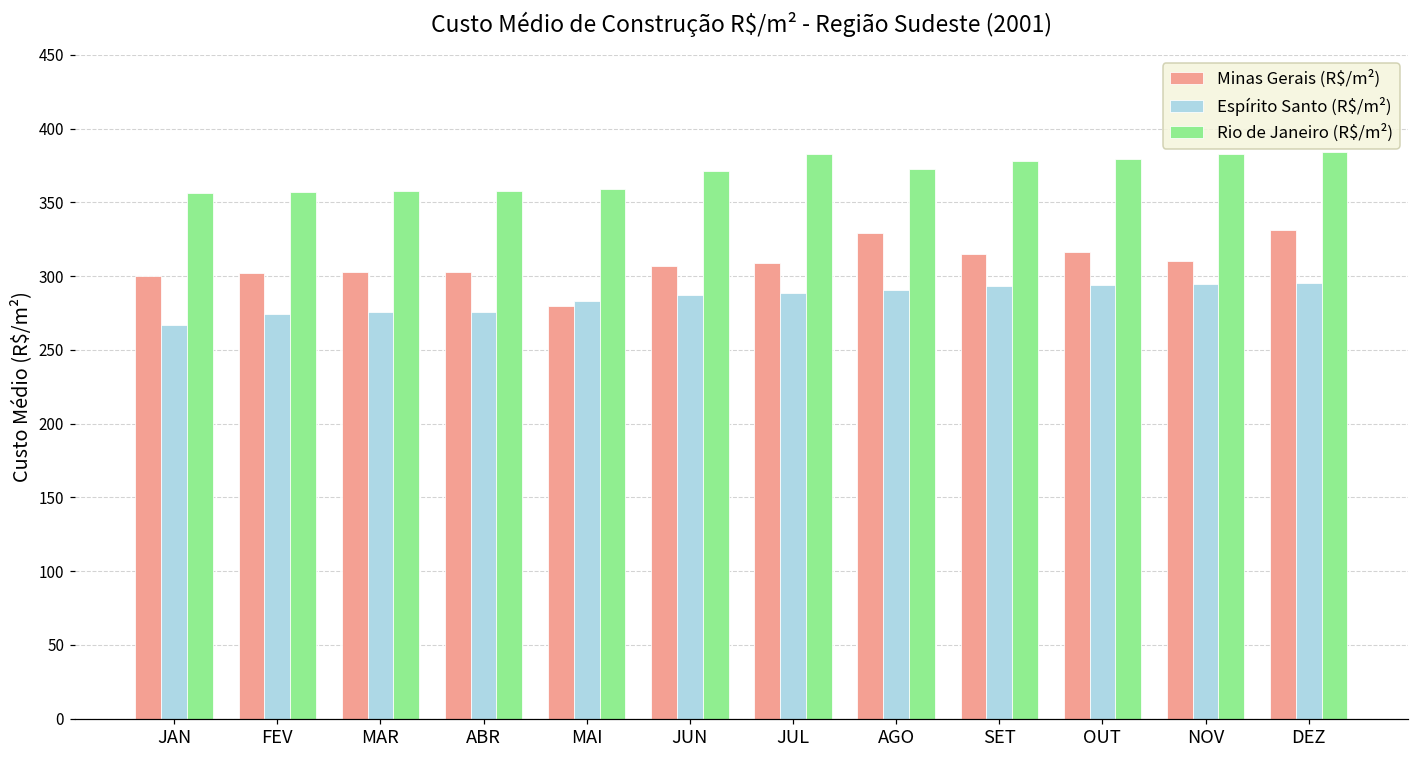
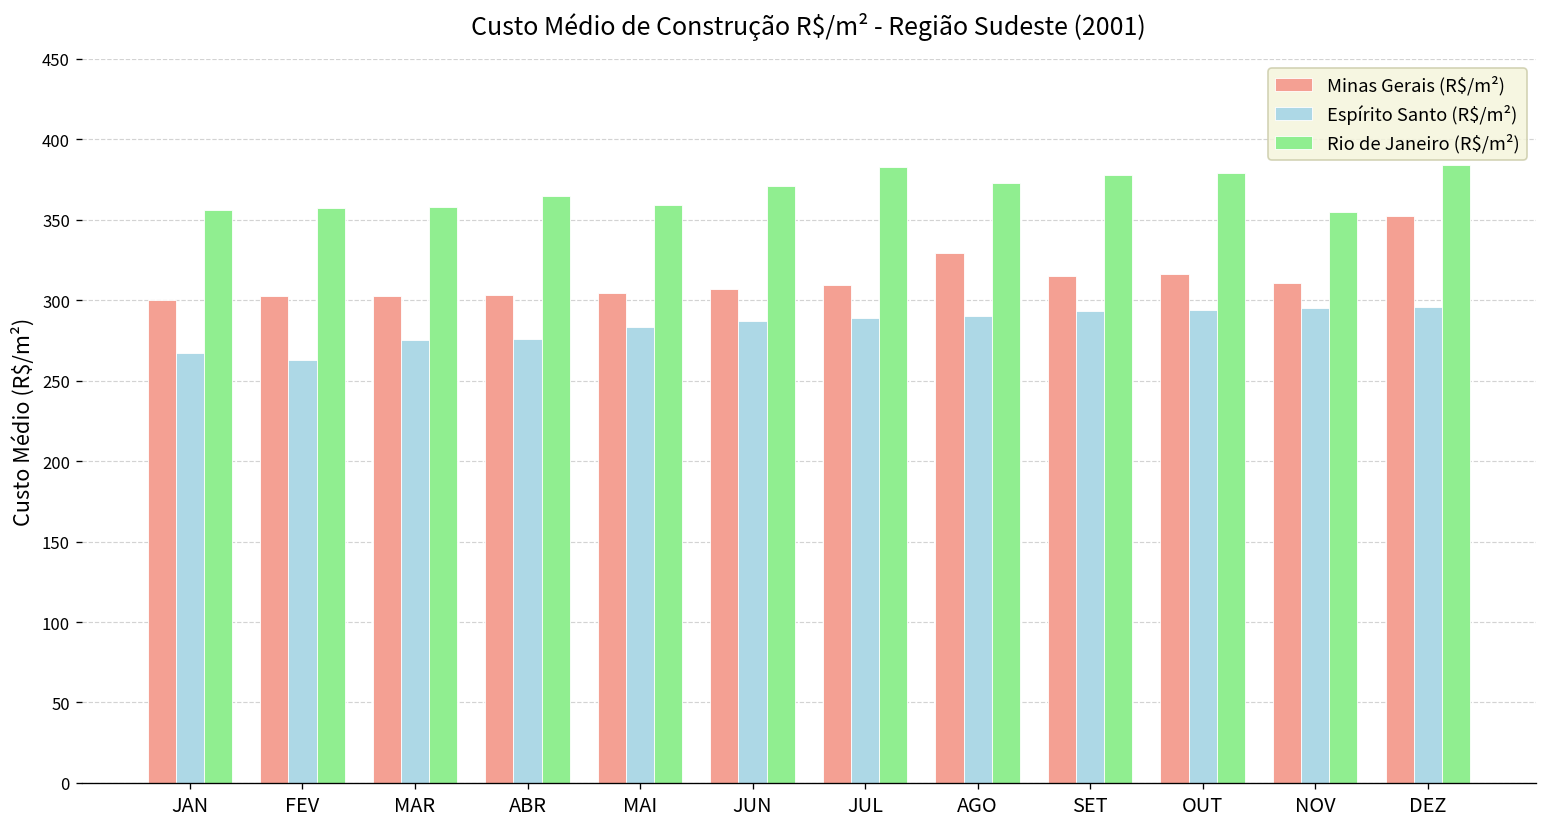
  {
    "Minas Gerais (R$/m²)": {
      "JAN": 300,
      "FEV": 302,
      "MAR": 303,
      "ABR": 303,
-     "MAI": 280,
+     "MAI": 304,
      "JUN": 307,
      "JUL": 309,
      "AGO": 329,
      "SET": 315,
      "OUT": 317,
      "NOV": 311,
-     "DEZ": 331
+     "DEZ": 352
    },
    "Espírito Santo (R$/m²)": {
      "JAN": 267,
-     "FEV": 274,
+     "FEV": 263,
      "MAR": 275,
      "ABR": 276,
      "MAI": 283,
      "JUN": 287,
      "JUL": 289,
      "AGO": 290,
      "SET": 293,
      "OUT": 294,
      "NOV": 295,
      "DEZ": 296
    },
    "Rio de Janeiro (R$/m²)": {
      "JAN": 356,
      "FEV": 357,
      "MAR": 358,
-     "ABR": 358,
+     "ABR": 365,
      "MAI": 359,
      "JUN": 371,
      "JUL": 383,
      "AGO": 373,
      "SET": 378,
      "OUT": 379,
-     "NOV": 383,
+     "NOV": 355,
      "DEZ": 384
    }
  }
